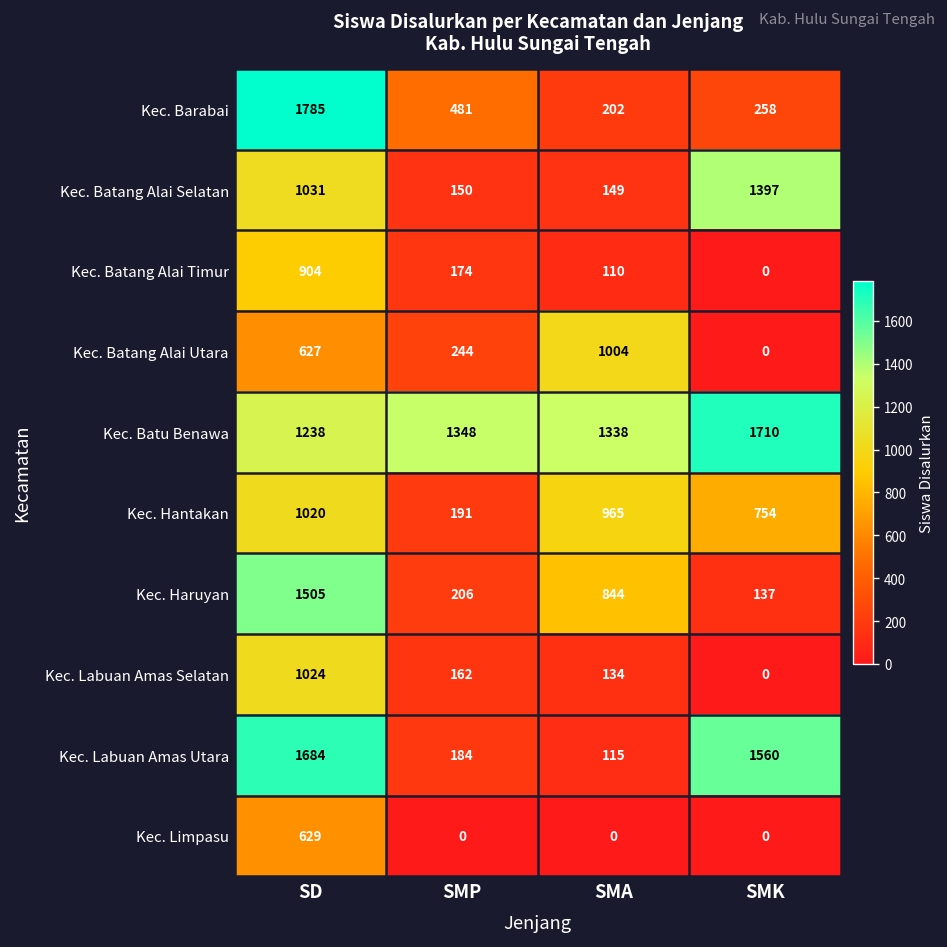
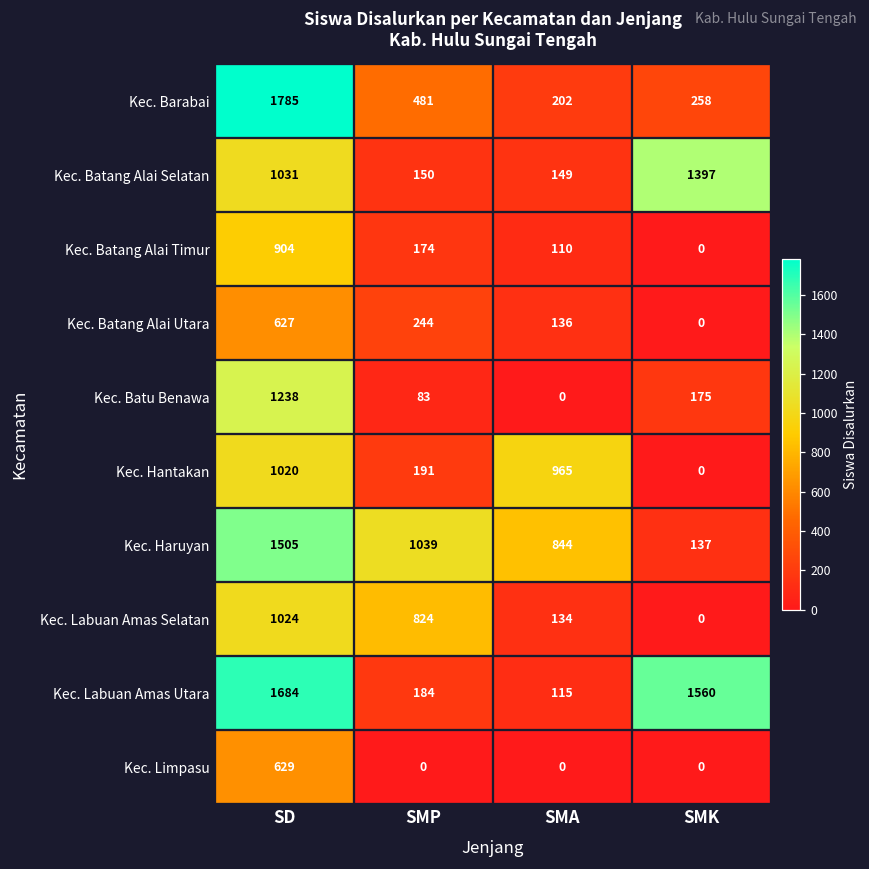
  {
    "Kec. Barabai": {
      "SD": 1785,
      "SMP": 481,
      "SMA": 202,
      "SMK": 258
    },
    "Kec. Batang Alai Selatan": {
      "SD": 1031,
      "SMP": 150,
      "SMA": 149,
      "SMK": 1397
    },
    "Kec. Batang Alai Timur": {
      "SD": 904,
      "SMP": 174,
      "SMA": 110,
      "SMK": 0
    },
    "Kec. Batang Alai Utara": {
      "SD": 627,
      "SMP": 244,
-     "SMA": 1004,
+     "SMA": 136,
      "SMK": 0
    },
    "Kec. Batu Benawa": {
      "SD": 1238,
-     "SMP": 1348,
-     "SMA": 1338,
-     "SMK": 1710
+     "SMP": 83,
+     "SMA": 0,
+     "SMK": 175
    },
    "Kec. Hantakan": {
      "SD": 1020,
      "SMP": 191,
      "SMA": 965,
-     "SMK": 754
+     "SMK": 0
    },
    "Kec. Haruyan": {
      "SD": 1505,
-     "SMP": 206,
+     "SMP": 1039,
      "SMA": 844,
      "SMK": 137
    },
    "Kec. Labuan Amas Selatan": {
      "SD": 1024,
-     "SMP": 162,
+     "SMP": 824,
      "SMA": 134,
      "SMK": 0
    },
    "Kec. Labuan Amas Utara": {
      "SD": 1684,
      "SMP": 184,
      "SMA": 115,
      "SMK": 1560
    },
    "Kec. Limpasu": {
      "SD": 629,
      "SMP": 0,
      "SMA": 0,
      "SMK": 0
    }
  }
